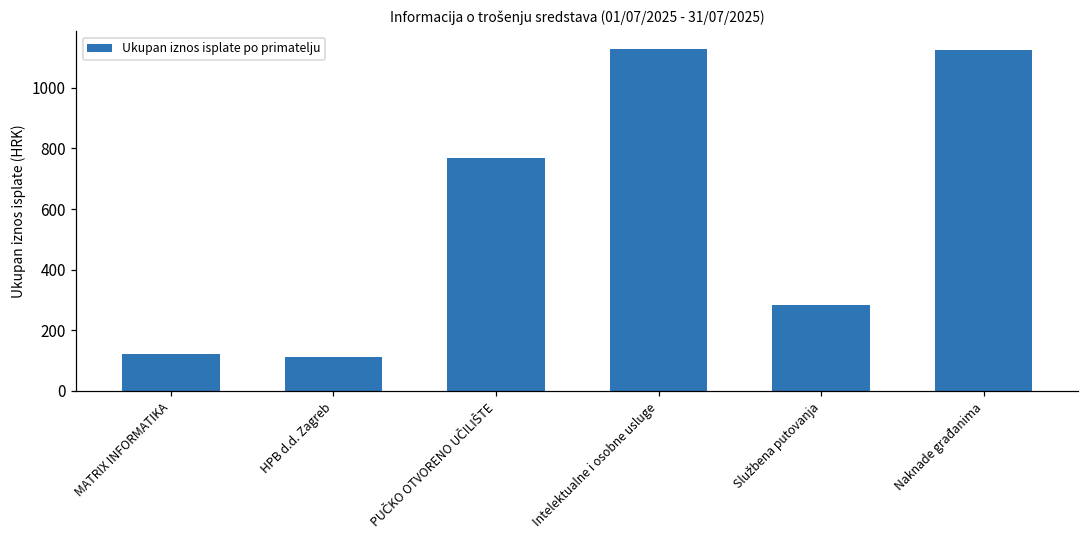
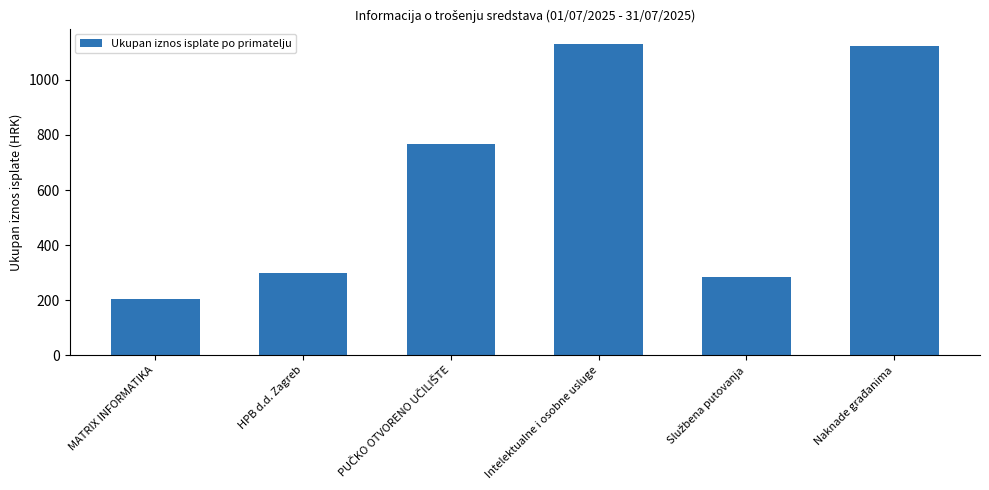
  {
-   "MATRIX INFORMATIKA": 120,
-   "HPB d.d. Zagreb": 110,
+   "MATRIX INFORMATIKA": 200,
+   "HPB d.d. Zagreb": 300,
    "PUČKO OTVORENO UČILIŠTE": 770,
    "Intelektualne i osobne usluge": 1130,
    "Službena putovanja": 280,
    "Naknade građanima": 1130
  }
